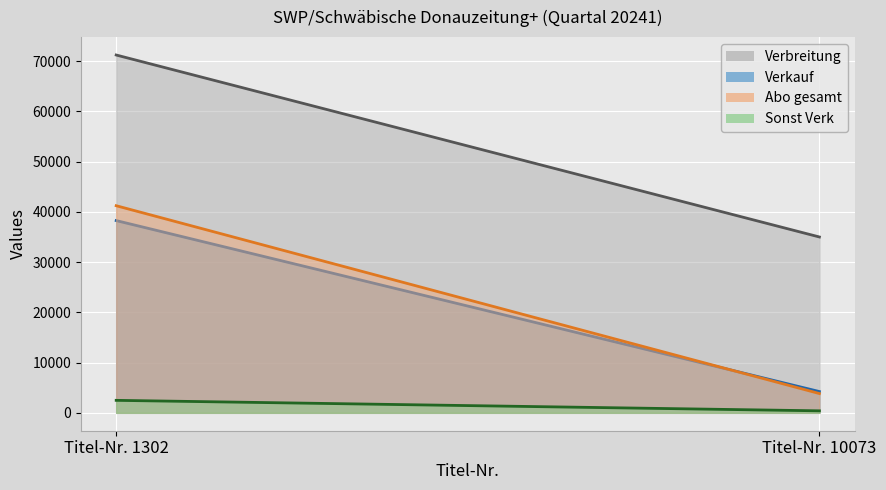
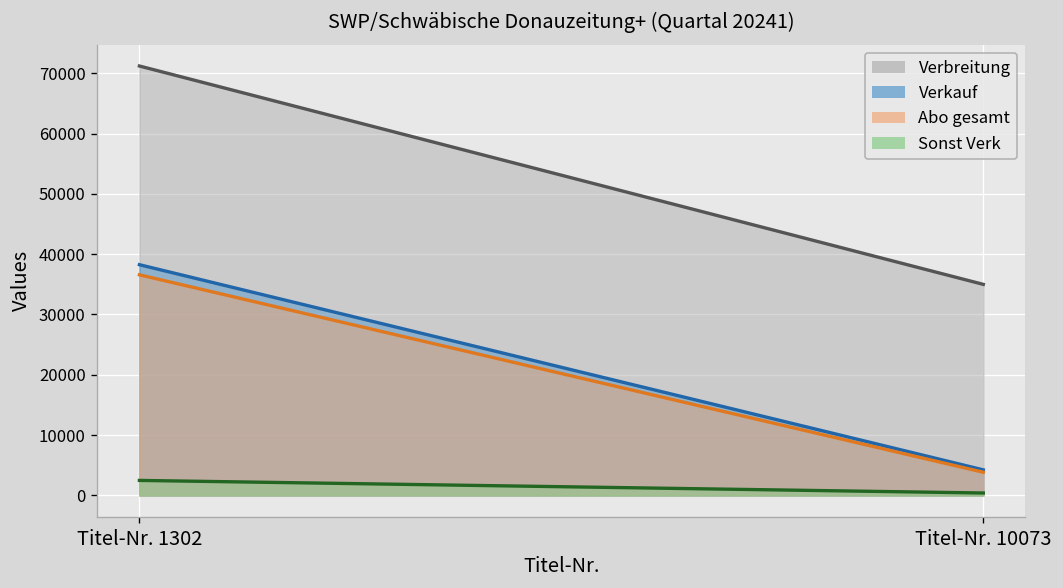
  {
    "Verkauf": {
      "Titel-Nr. 1302": 38000
    },
    "Abo gesamt": {
-     "Titel-Nr. 1302": 41000
+     "Titel-Nr. 1302": 37000
    }
  }
